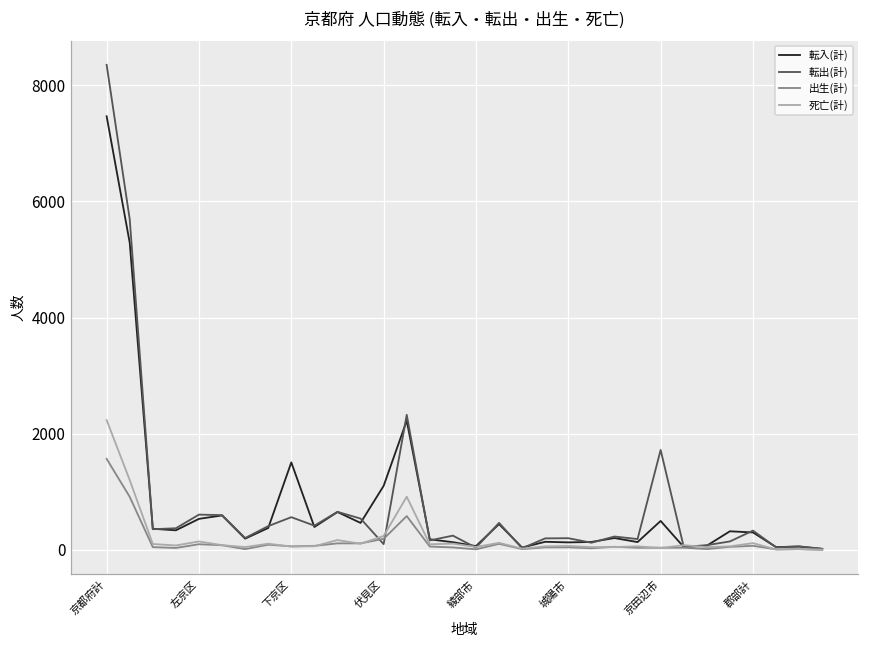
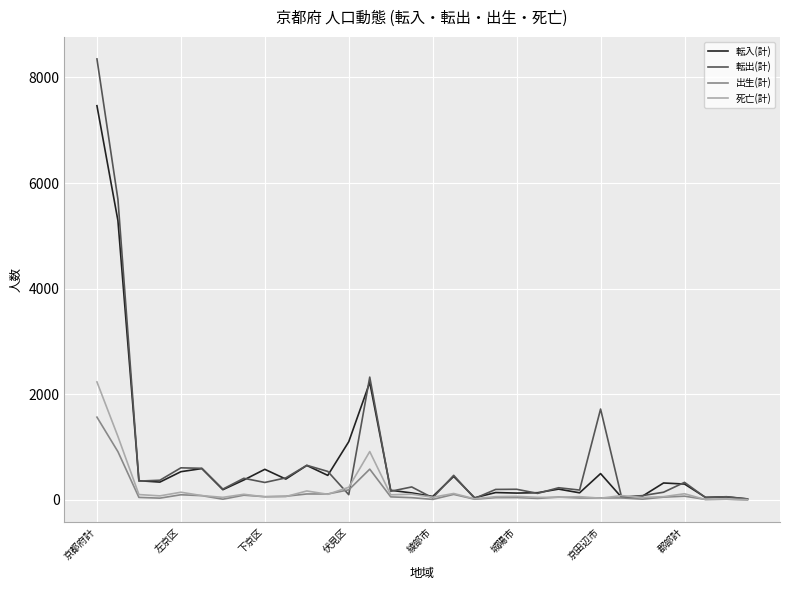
  {
    "転入(計)": {
      "京都府計": 7500,
      "左京区": 500,
-     "下京区": 1500,
+     "下京区": 600,
      "伏見区": 1100,
      "城陽市": 100,
      "京田辺市": 500
    },
    "転出(計)": {
      "京都府計": 8400,
      "左京区": 600,
-     "下京区": 600,
+     "下京区": 300,
      "伏見区": 100,
      "城陽市": 200,
      "京田辺市": 1700
    }
  }
